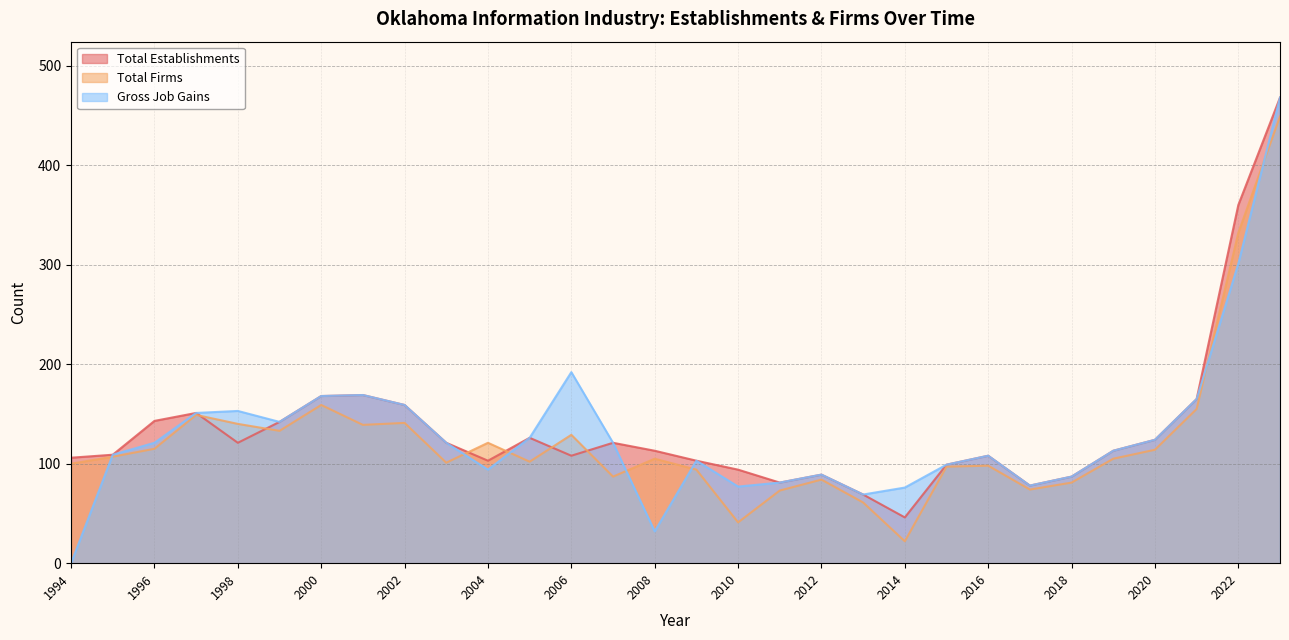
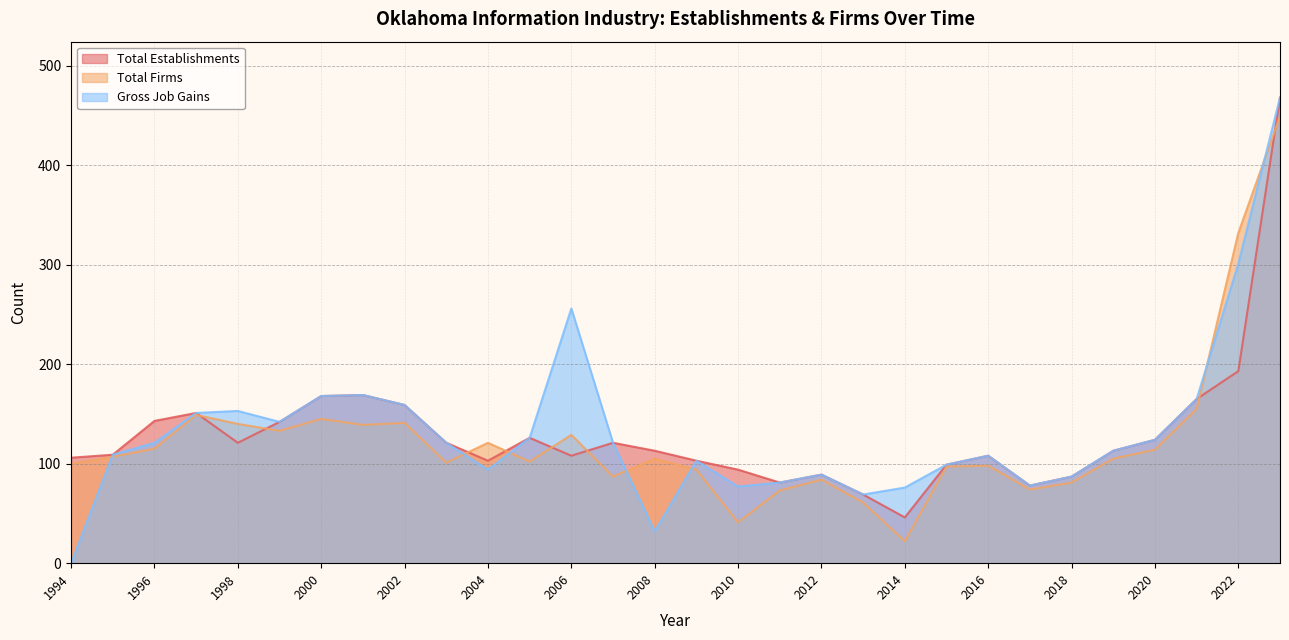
  {
    "Total Establishments": {
      "1994": 110,
      "1996": 140,
      "1998": 120,
      "2004": 100,
      "2006": 110,
      "2008": 110,
      "2010": 90,
      "2014": 50,
-     "2022": 360
+     "2022": 190
    },
    "Total Firms": {
      "1994": 100,
      "1996": 120,
      "1998": 140,
-     "2000": 160,
+     "2000": 150,
      "2002": 140,
      "2004": 120,
      "2006": 130,
      "2008": 110,
      "2010": 40,
      "2012": 80,
      "2014": 20,
      "2016": 100,
      "2018": 80,
      "2020": 110,
      "2022": 330
    },
    "Gross Job Gains": {
      "1994": 0,
      "1996": 120,
      "1998": 150,
      "2004": 90,
-     "2006": 190,
+     "2006": 260,
      "2008": 30,
      "2010": 80,
      "2014": 80,
      "2022": 300
    }
  }
